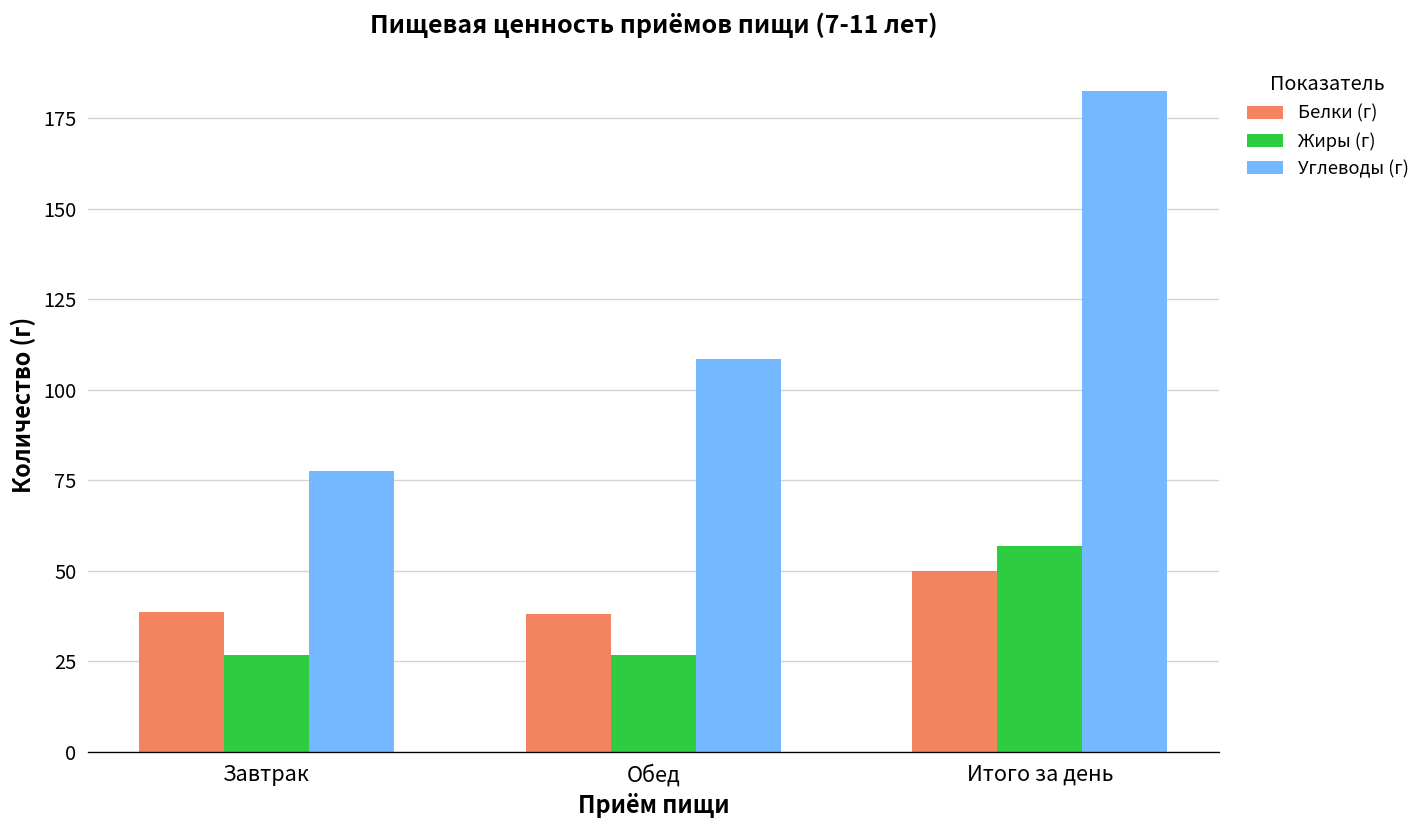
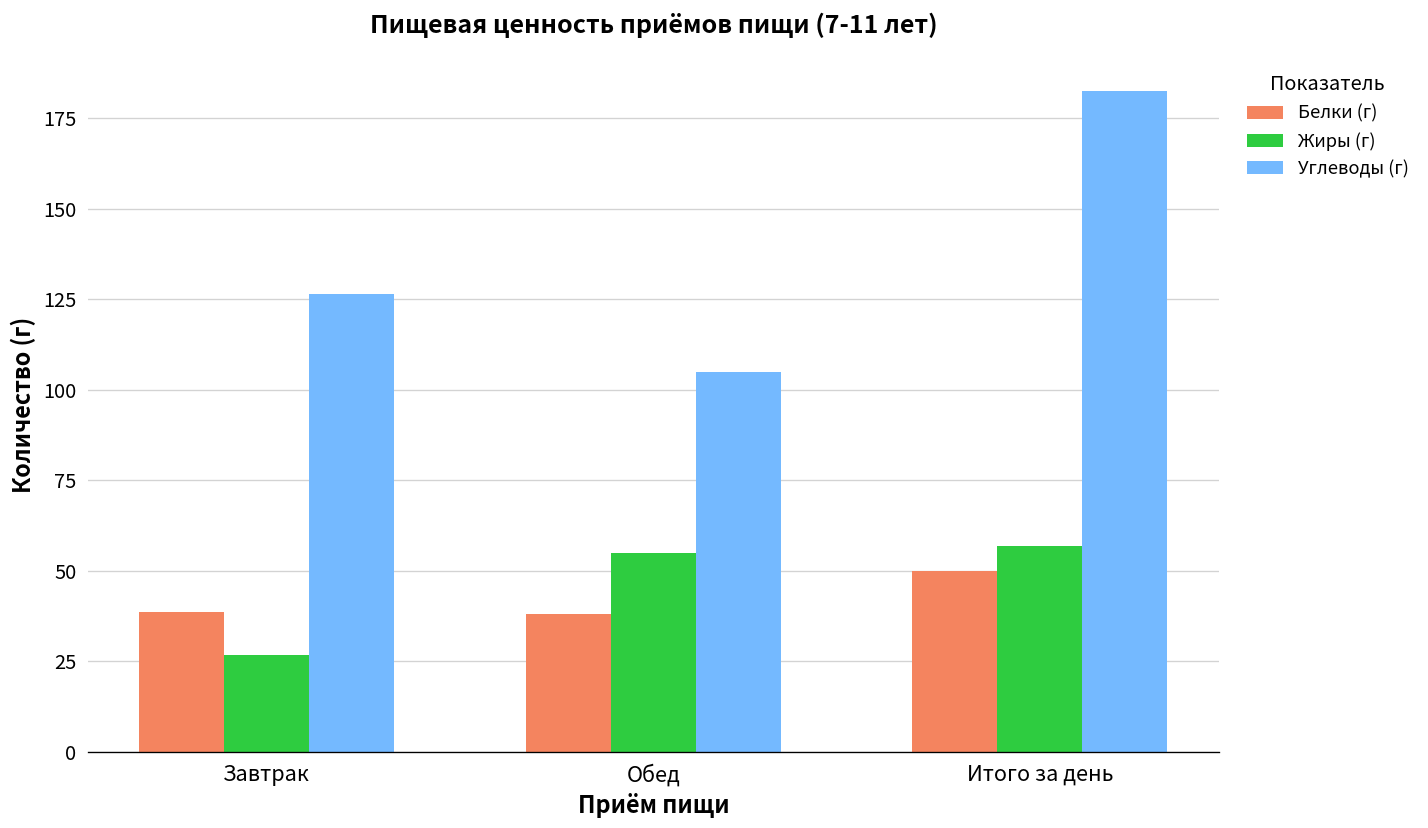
  {
    "Белки (г)": {
      "Завтрак": 39,
      "Обед": 38,
      "Итого за день": 50
    },
    "Жиры (г)": {
      "Завтрак": 27,
-     "Обед": 27,
+     "Обед": 55,
      "Итого за день": 57
    },
    "Углеводы (г)": {
-     "Завтрак": 78,
-     "Обед": 109,
+     "Завтрак": 126,
+     "Обед": 105,
      "Итого за день": 182
    }
  }
